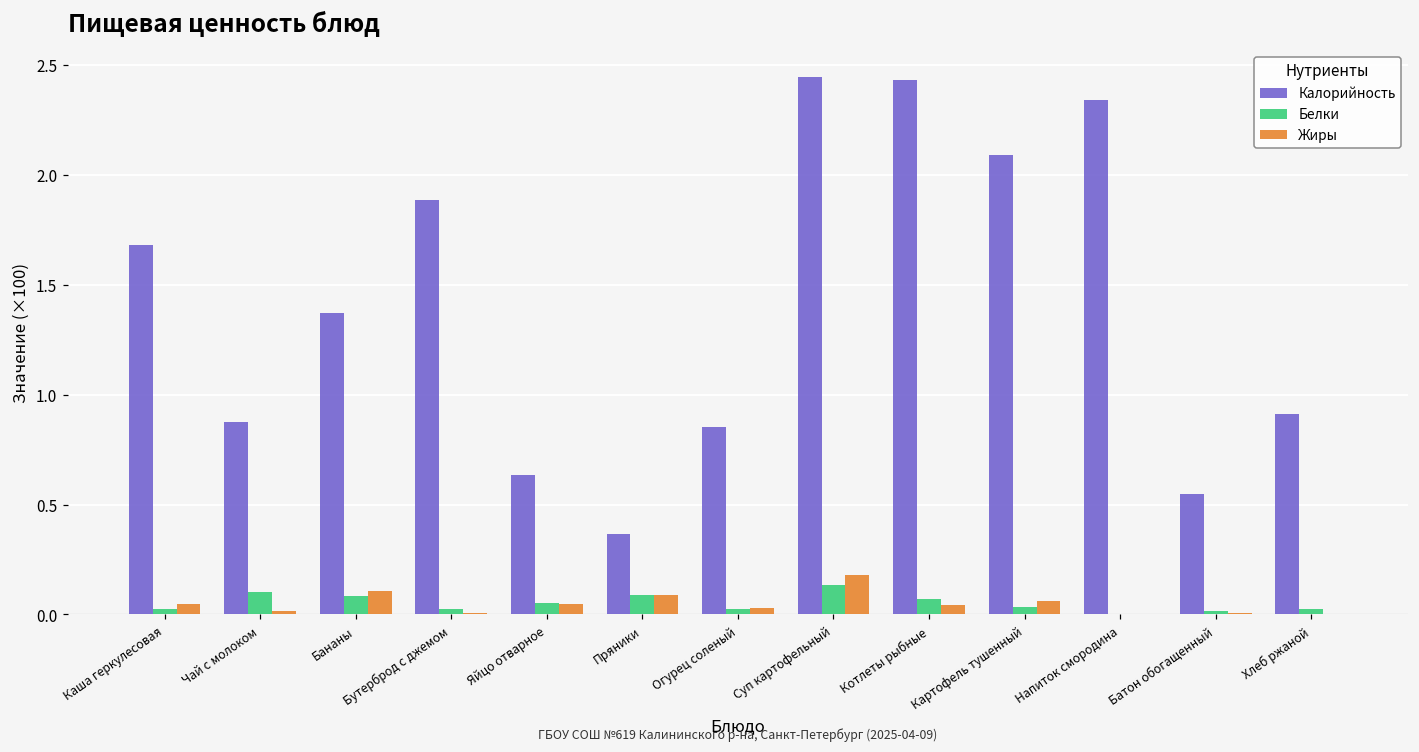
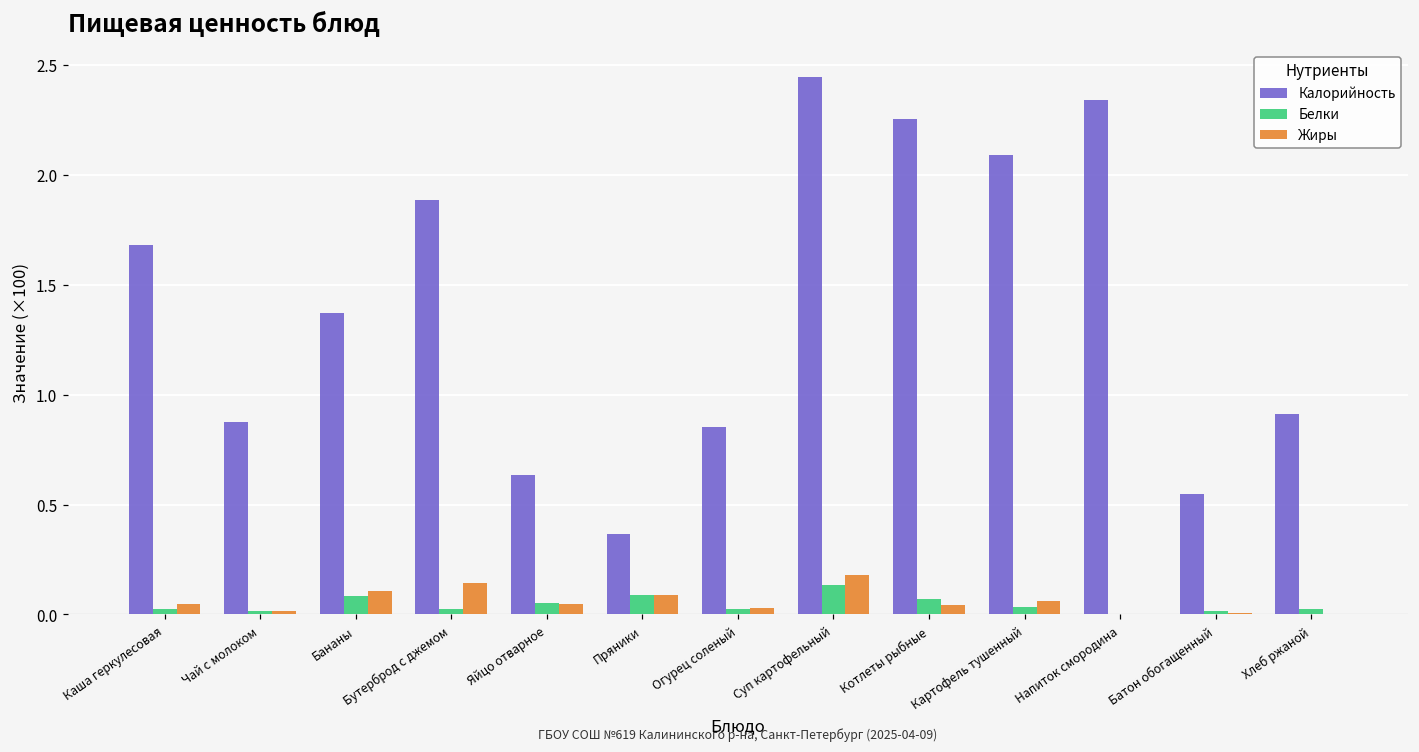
  {
    "Калорийность": {
      "Каша геркулесовая": 1.68,
      "Чай с молоком": 0.88,
      "Бананы": 1.37,
      "Бутерброд с джемом": 1.88,
      "Яйцо отварное": 0.63,
      "Пряники": 0.37,
      "Огурец соленый": 0.85,
      "Суп картофельный": 2.45,
-     "Котлеты рыбные": 2.43,
+     "Котлеты рыбные": 2.25,
      "Картофель тушенный": 2.09,
      "Напиток смородина": 2.34,
      "Батон обогащенный": 0.55,
      "Хлеб ржаной": 0.91
    },
    "Белки": {
      "Каша геркулесовая": 0.03,
-     "Чай с молоком": 0.10,
+     "Чай с молоком": 0.01,
      "Бананы": 0.09,
      "Бутерброд с джемом": 0.02,
      "Яйцо отварное": 0.05,
      "Пряники": 0.09,
      "Огурец соленый": 0.03,
      "Суп картофельный": 0.14,
      "Котлеты рыбные": 0.07,
      "Картофель тушенный": 0.04,
      "Батон обогащенный": 0.02,
      "Хлеб ржаной": 0.03
    },
    "Жиры": {
      "Каша геркулесовая": 0.05,
      "Чай с молоком": 0.02,
      "Бананы": 0.11,
-     "Бутерброд с джемом": 0.01,
+     "Бутерброд с джемом": 0.14,
      "Яйцо отварное": 0.05,
      "Пряники": 0.09,
      "Огурец соленый": 0.03,
      "Суп картофельный": 0.18,
      "Котлеты рыбные": 0.04,
      "Картофель тушенный": 0.06
    }
  }
